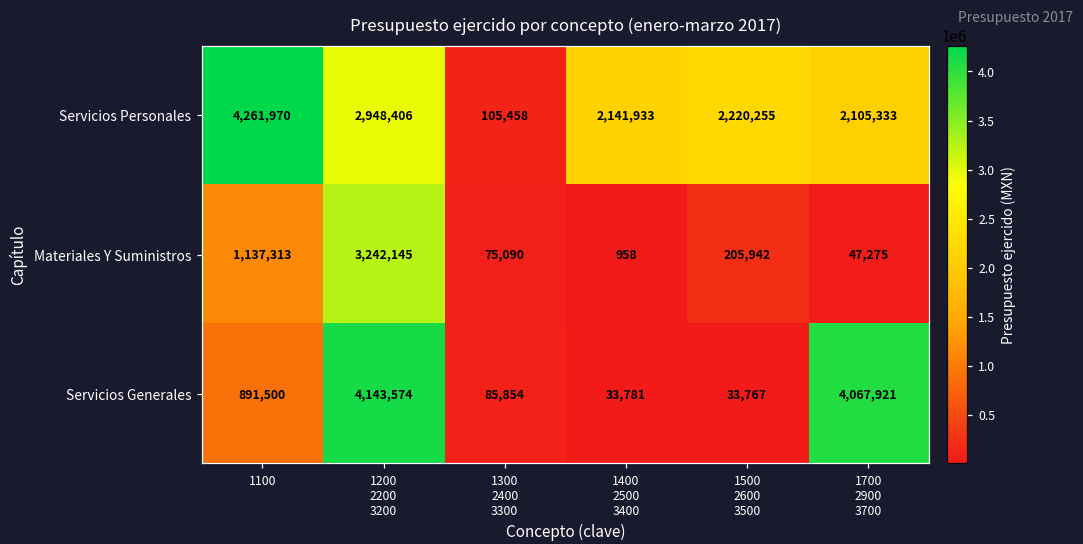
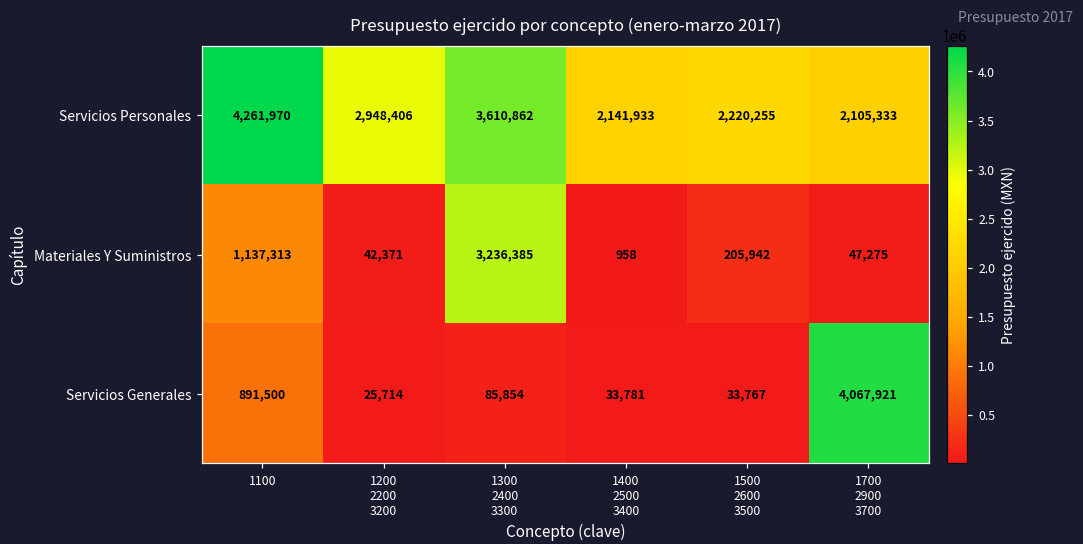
  {
    "Servicios Personales": {
      "1100": "4,261,970",
      "1200 2200 3200": "2,948,406",
-     "1300 2400 3300": "105,458",
+     "1300 2400 3300": "3,610,862",
      "1400 2500 3400": "2,141,933",
      "1500 2600 3500": "2,220,255",
      "1700 2900 3700": "2,105,333"
    },
    "Materiales Y Suministros": {
      "1100": "1,137,313",
-     "1200 2200 3200": "3,242,145",
-     "1300 2400 3300": "75,090",
+     "1200 2200 3200": "42,371",
+     "1300 2400 3300": "3,236,385",
      "1400 2500 3400": "958",
      "1500 2600 3500": "205,942",
      "1700 2900 3700": "47,275"
    },
    "Servicios Generales": {
      "1100": "891,500",
-     "1200 2200 3200": "4,143,574",
+     "1200 2200 3200": "25,714",
      "1300 2400 3300": "85,854",
      "1400 2500 3400": "33,781",
      "1500 2600 3500": "33,767",
      "1700 2900 3700": "4,067,921"
    }
  }
